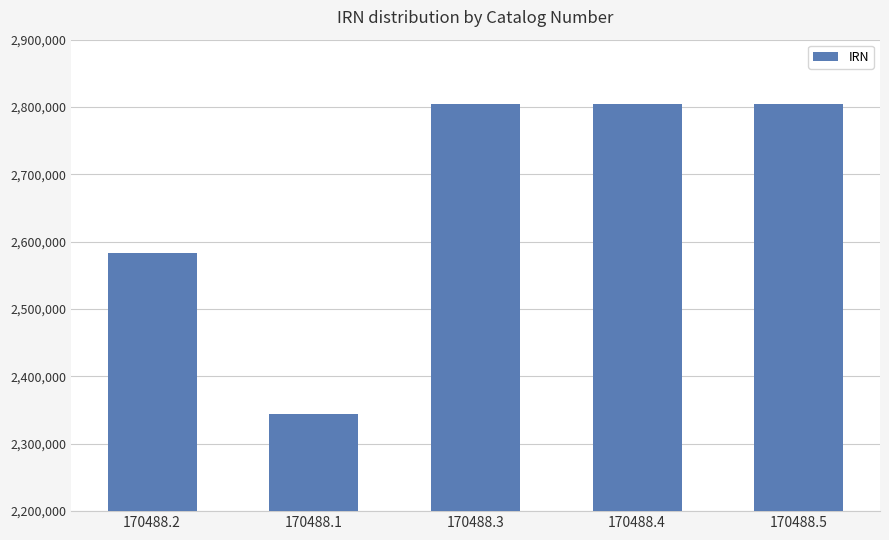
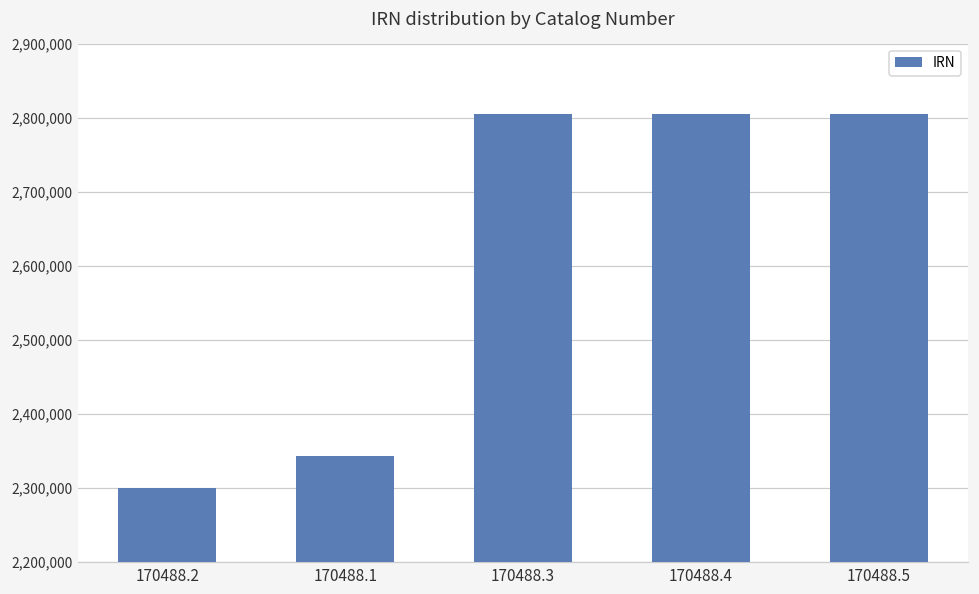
  {
-   "170488.2": "2,580,000",
+   "170488.2": "2,300,000",
    "170488.1": "2,340,000",
    "170488.3": "2,800,000",
    "170488.4": "2,800,000",
    "170488.5": "2,800,000"
  }
